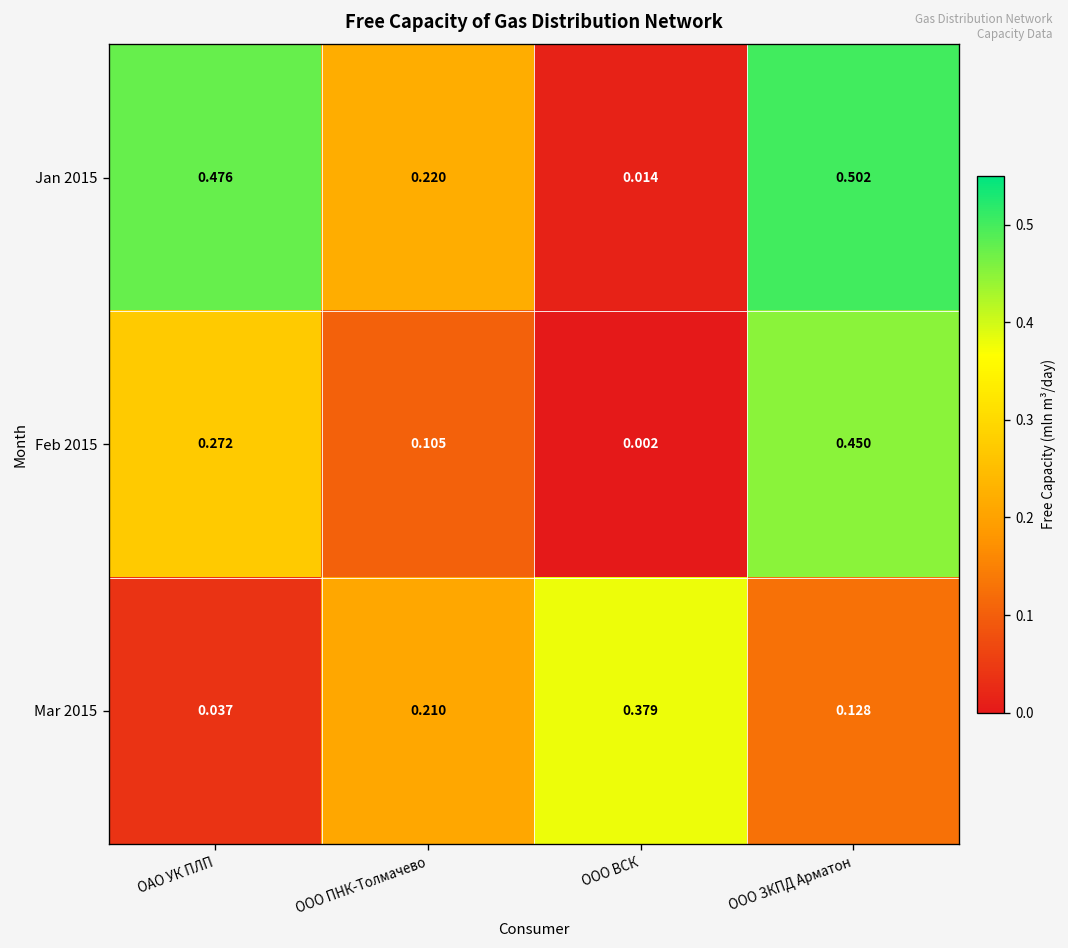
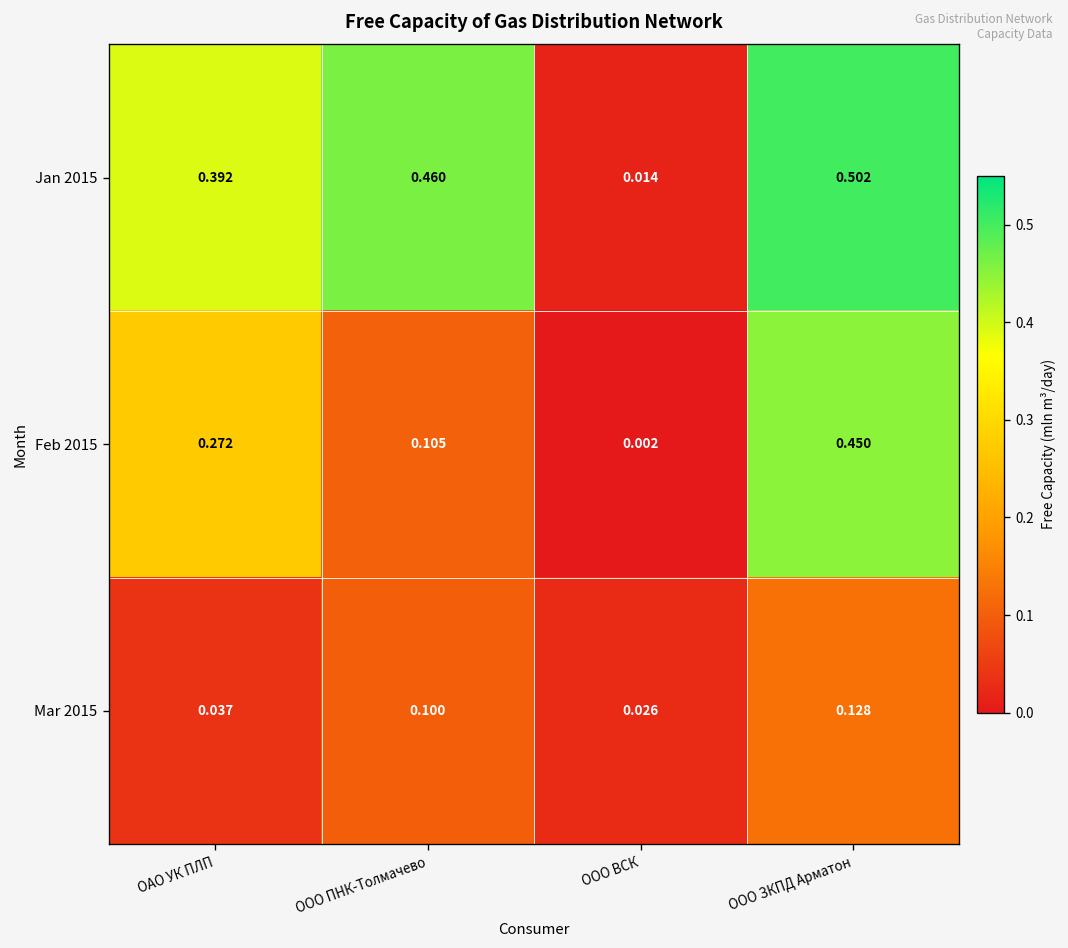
  {
    "Jan 2015": {
-     "ОАО УК ПЛП": 0.476,
-     "ООО ПНК-Толмачево": 0.220,
+     "ОАО УК ПЛП": 0.392,
+     "ООО ПНК-Толмачево": 0.460,
      "ООО ВСК": 0.014,
      "ООО ЗКПД Арматон": 0.502
    },
    "Feb 2015": {
      "ОАО УК ПЛП": 0.272,
      "ООО ПНК-Толмачево": 0.105,
      "ООО ВСК": 0.002,
      "ООО ЗКПД Арматон": 0.450
    },
    "Mar 2015": {
      "ОАО УК ПЛП": 0.037,
-     "ООО ПНК-Толмачево": 0.210,
-     "ООО ВСК": 0.379,
+     "ООО ПНК-Толмачево": 0.100,
+     "ООО ВСК": 0.026,
      "ООО ЗКПД Арматон": 0.128
    }
  }
